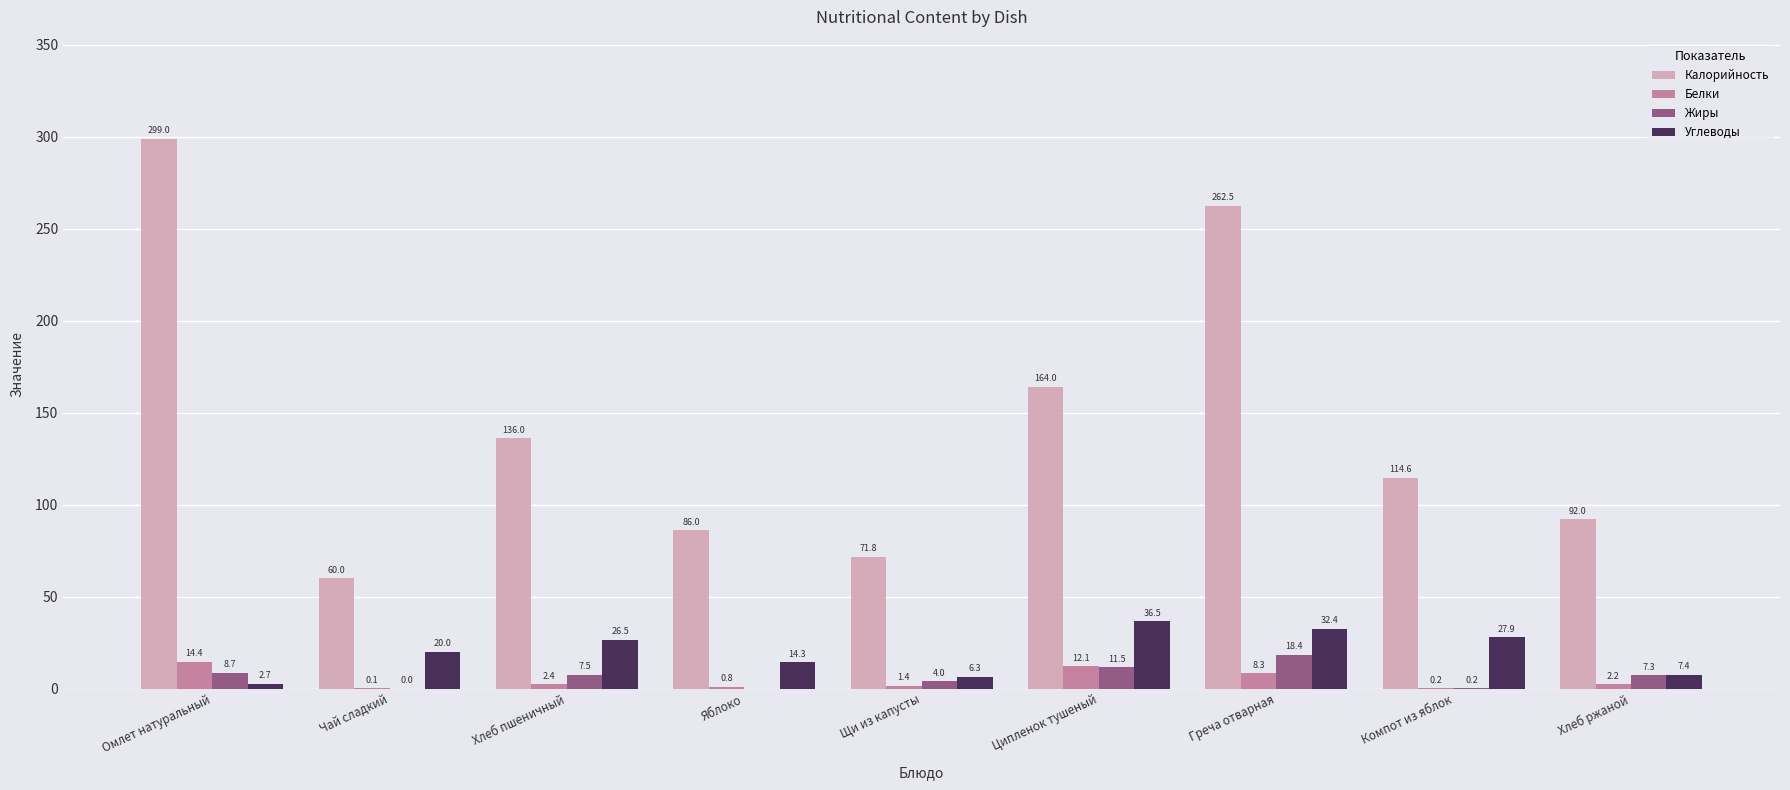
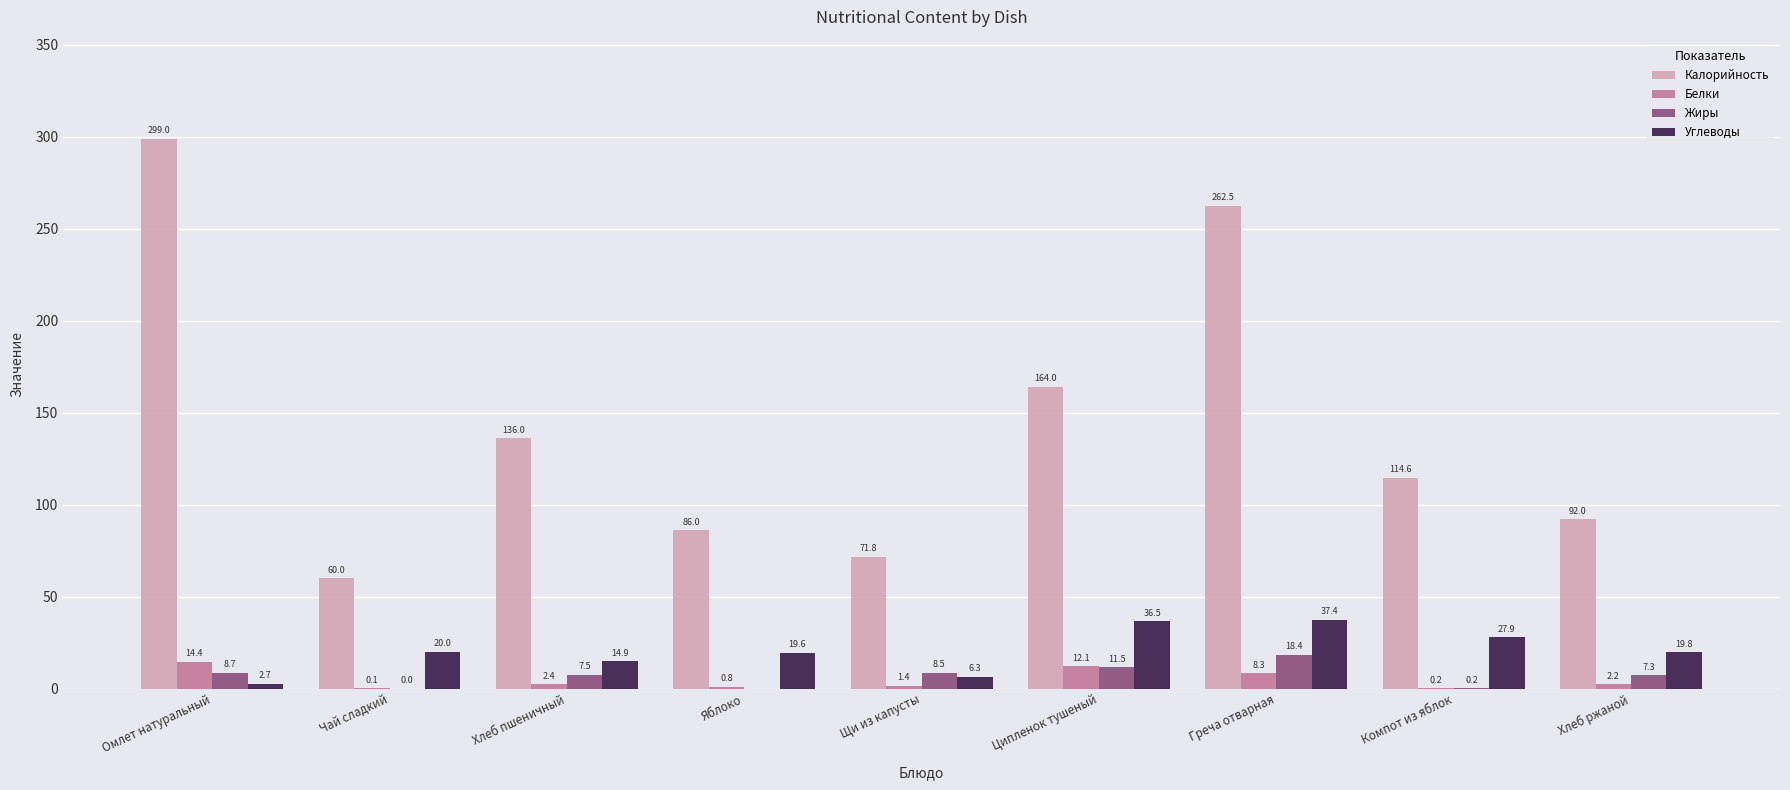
  {
    "Жиры": {
      "Омлет натуральный": 8.7,
      "Чай сладкий": 0.0,
      "Хлеб пшеничный": 7.5,
-     "Щи из капусты": 4.0,
+     "Щи из капусты": 8.5,
      "Ципленок тушеный": 11.5,
      "Греча отварная": 18.4,
      "Компот из яблок": 0.2,
      "Хлеб ржаной": 7.3
    },
    "Углеводы": {
      "Омлет натуральный": 2.7,
      "Чай сладкий": 20.0,
-     "Хлеб пшеничный": 26.5,
-     "Яблоко": 14.3,
+     "Хлеб пшеничный": 14.9,
+     "Яблоко": 19.6,
      "Щи из капусты": 6.3,
      "Ципленок тушеный": 36.5,
-     "Греча отварная": 32.4,
+     "Греча отварная": 37.4,
      "Компот из яблок": 27.9,
-     "Хлеб ржаной": 7.4
+     "Хлеб ржаной": 19.8
    }
  }
